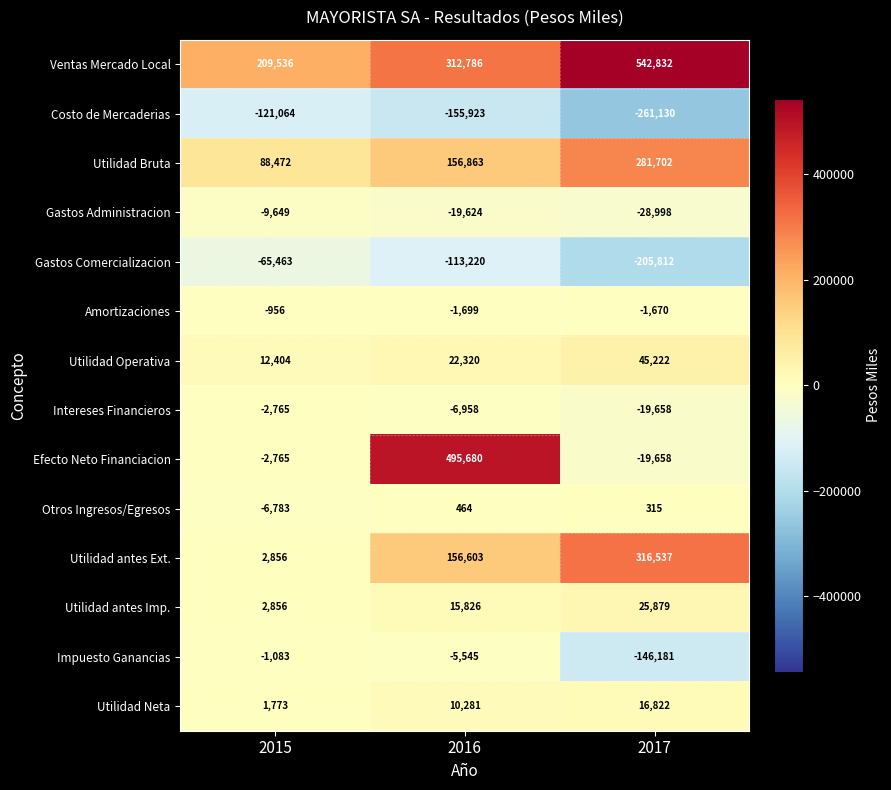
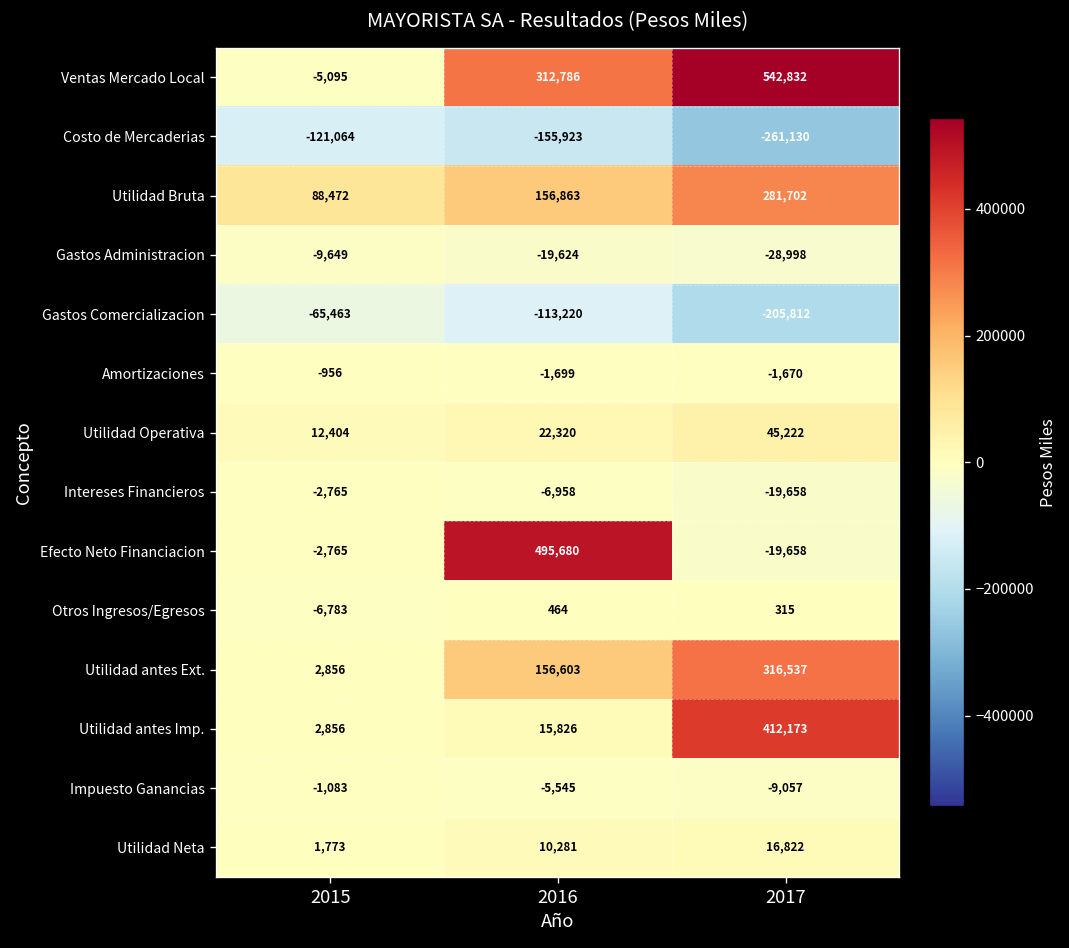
  {
    "Ventas Mercado Local": {
-     "2015": "209,536",
+     "2015": "-5,095",
      "2016": "312,786",
      "2017": "542,832"
    },
    "Costo de Mercaderias": {
      "2015": "-121,064",
      "2016": "-155,923",
      "2017": "-261,130"
    },
    "Utilidad Bruta": {
      "2015": "88,472",
      "2016": "156,863",
      "2017": "281,702"
    },
    "Gastos Administracion": {
      "2015": "-9,649",
      "2016": "-19,624",
      "2017": "-28,998"
    },
    "Gastos Comercializacion": {
      "2015": "-65,463",
      "2016": "-113,220",
      "2017": "-205,812"
    },
    "Amortizaciones": {
      "2015": "-956",
      "2016": "-1,699",
      "2017": "-1,670"
    },
    "Utilidad Operativa": {
      "2015": "12,404",
      "2016": "22,320",
      "2017": "45,222"
    },
    "Intereses Financieros": {
      "2015": "-2,765",
      "2016": "-6,958",
      "2017": "-19,658"
    },
    "Efecto Neto Financiacion": {
      "2015": "-2,765",
      "2016": "495,680",
      "2017": "-19,658"
    },
    "Otros Ingresos/Egresos": {
      "2015": "-6,783",
      "2016": "464",
      "2017": "315"
    },
    "Utilidad antes Ext.": {
      "2015": "2,856",
      "2016": "156,603",
      "2017": "316,537"
    },
    "Utilidad antes Imp.": {
      "2015": "2,856",
      "2016": "15,826",
-     "2017": "25,879"
+     "2017": "412,173"
    },
    "Impuesto Ganancias": {
      "2015": "-1,083",
      "2016": "-5,545",
-     "2017": "-146,181"
+     "2017": "-9,057"
    },
    "Utilidad Neta": {
      "2015": "1,773",
      "2016": "10,281",
      "2017": "16,822"
    }
  }
